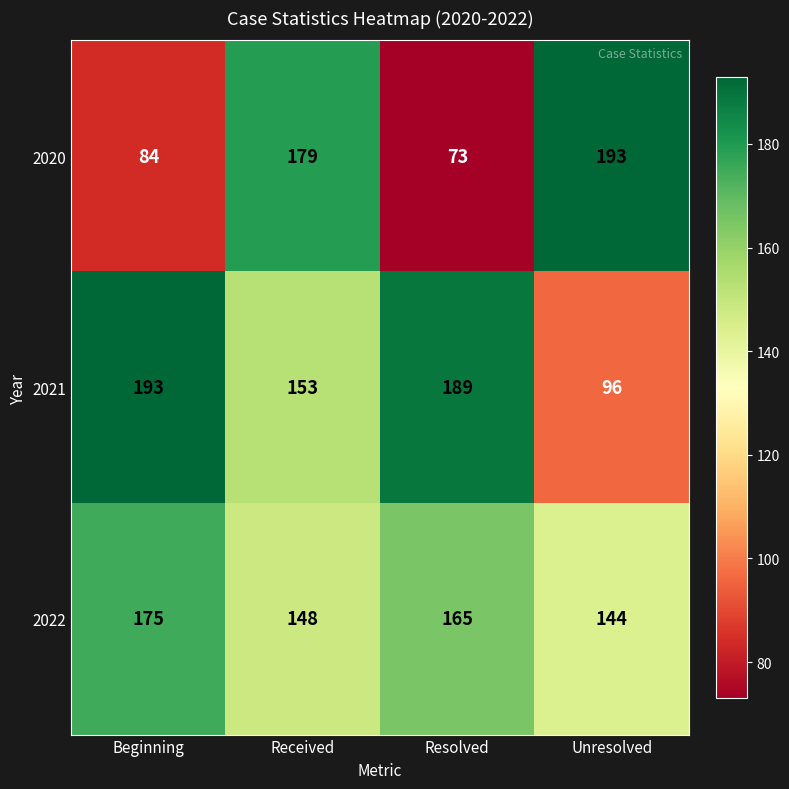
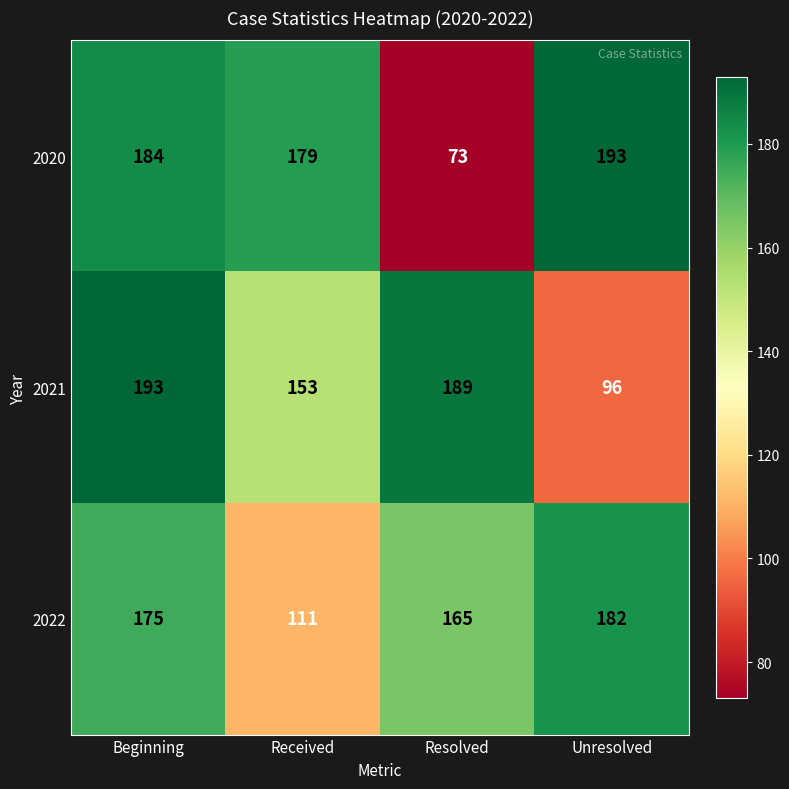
  {
    "2020": {
-     "Beginning": 84,
+     "Beginning": 184,
      "Received": 179,
      "Resolved": 73
    },
    "2021": {
      "Beginning": 193,
      "Received": 153,
      "Resolved": 189,
      "Unresolved": 96
    },
    "2022": {
      "Beginning": 175,
-     "Received": 148,
+     "Received": 111,
      "Resolved": 165,
-     "Unresolved": 144
+     "Unresolved": 182
    }
  }
